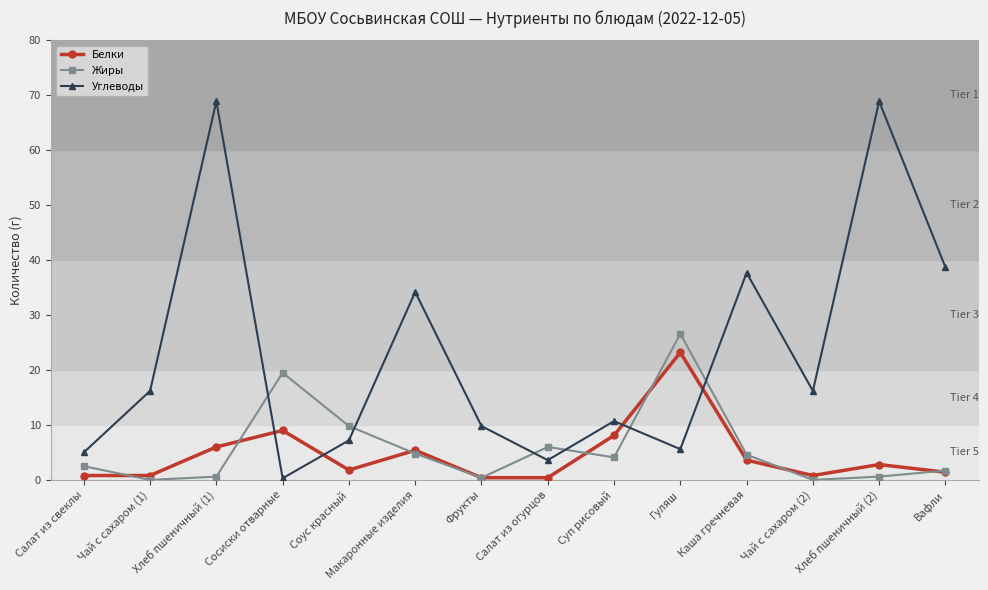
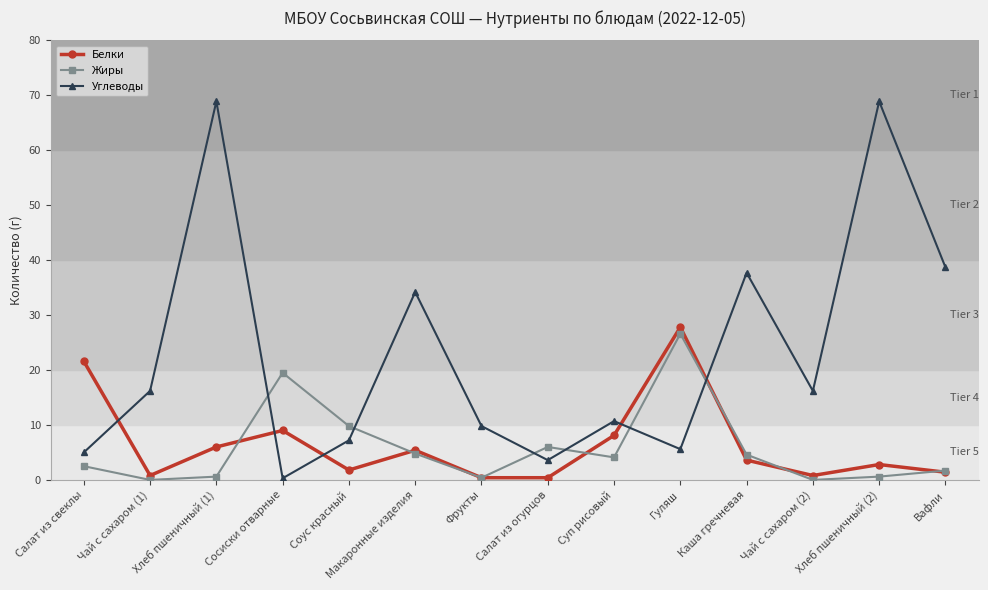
  {
    "Белки": {
-     "Салат из свеклы": 1,
+     "Салат из свеклы": 22,
      "Чай с сахаром (1)": 1,
      "Хлеб пшеничный (1)": 6,
      "Сосиски отварные": 9,
      "Соус красный": 2,
      "Макаронные изделия": 5,
      "Салат из огурцов": 0,
      "Суп рисовый": 8,
-     "Гуляш": 23,
+     "Гуляш": 28,
      "Каша гречневая": 4,
      "Чай с сахаром (2)": 1,
      "Хлеб пшеничный (2)": 3
    },
    "Жиры": {
      "Салат из свеклы": 3,
      "Чай с сахаром (1)": 0,
      "Хлеб пшеничный (1)": 1,
      "Сосиски отварные": 20,
      "Соус красный": 10,
      "Макаронные изделия": 5,
      "Салат из огурцов": 6,
      "Суп рисовый": 4,
      "Гуляш": 27,
      "Каша гречневая": 5,
      "Чай с сахаром (2)": 0,
      "Хлеб пшеничный (2)": 1
    },
    "Углеводы": {
      "Салат из свеклы": 5,
      "Чай с сахаром (1)": 16,
      "Хлеб пшеничный (1)": 69,
      "Сосиски отварные": 0,
      "Соус красный": 7,
      "Макаронные изделия": 34,
      "Фрукты": 10,
      "Салат из огурцов": 4,
      "Суп рисовый": 11,
      "Гуляш": 6,
      "Каша гречневая": 38,
      "Чай с сахаром (2)": 16,
      "Хлеб пшеничный (2)": 69,
      "Вафли": 39
    }
  }
